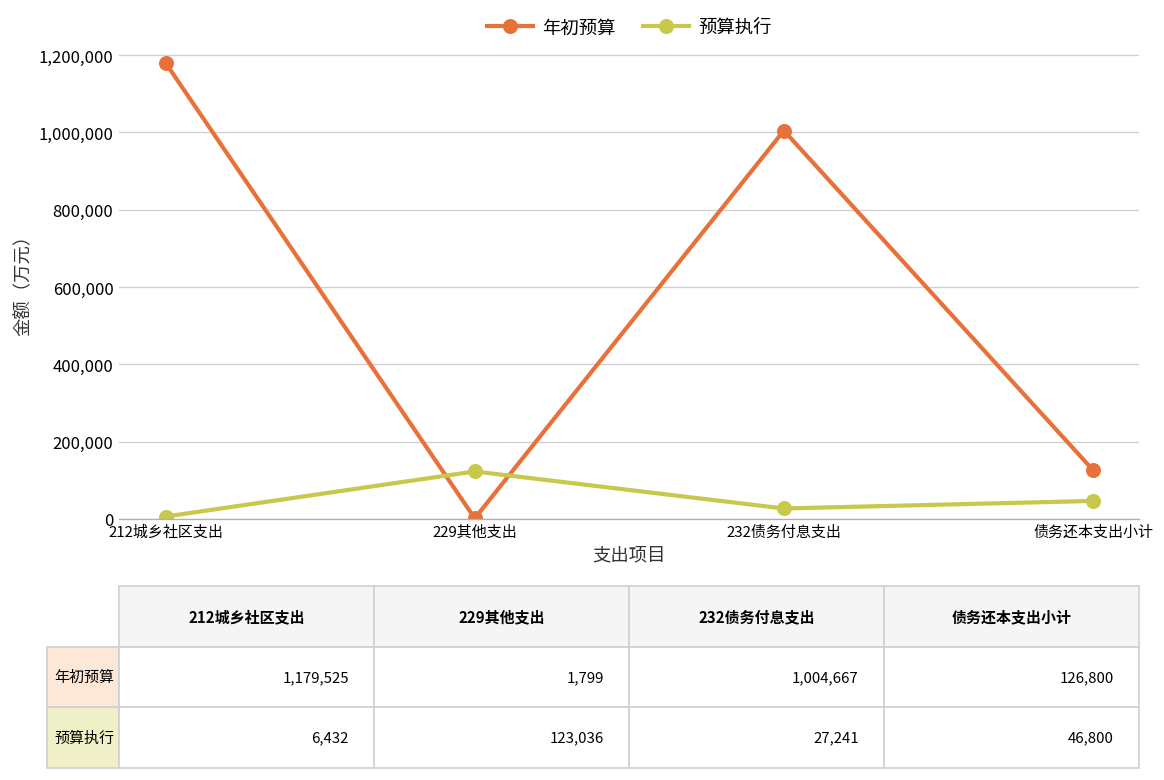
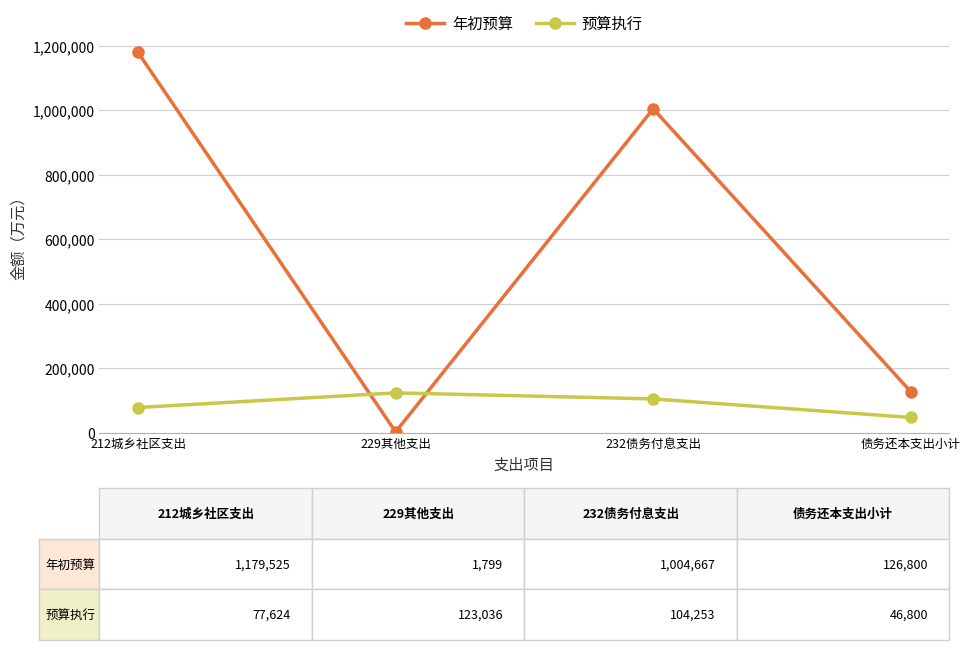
  {
    "年初预算": {
      "212城乡社区支出": "1,180,000",
      "229其他支出": "0",
      "232债务付息支出": "1,000,000",
      "债务还本支出小计": "130,000"
    },
    "预算执行": {
-     "212城乡社区支出": "6,432",
-     "232债务付息支出": "27,241"
+     "212城乡社区支出": "77,624",
+     "232债务付息支出": "104,253"
    }
  }
